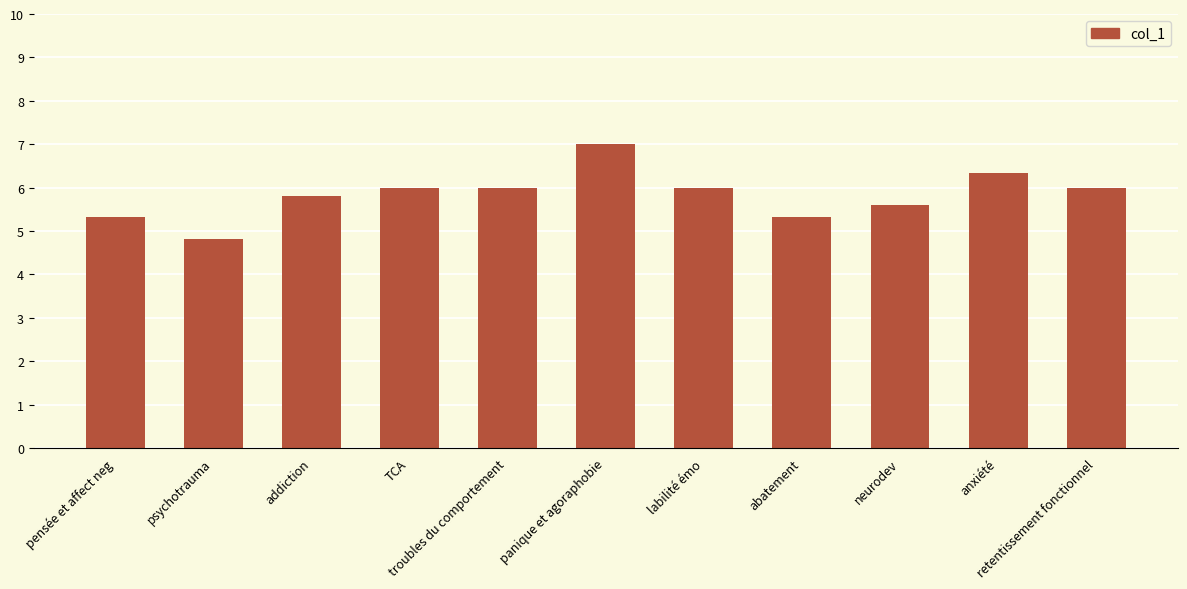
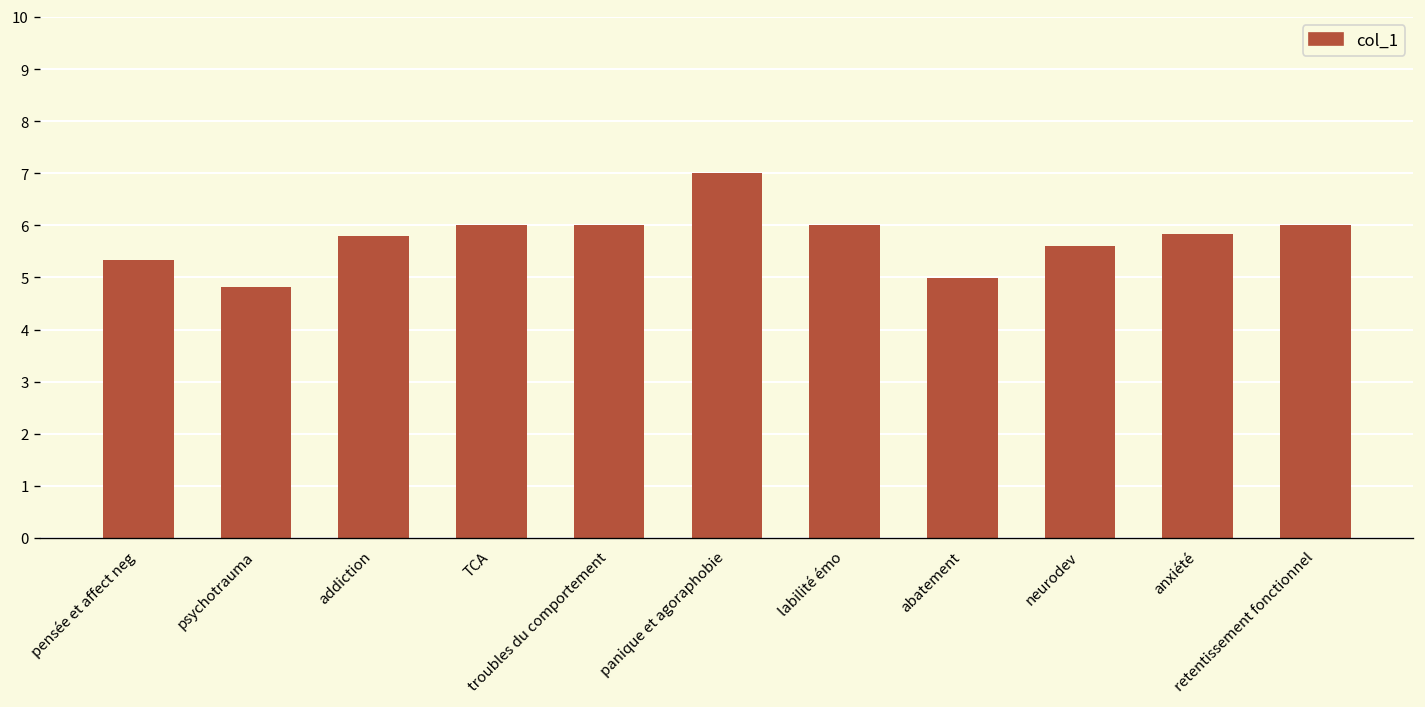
  {
    "pensée et affect neg": 5.3,
    "psychotrauma": 4.8,
    "addiction": 5.8,
    "TCA": 6.0,
    "troubles du comportement": 6.0,
    "panique et agoraphobie": 7.0,
    "labilité émo": 6.0,
-   "abatement": 5.3,
+   "abatement": 5.0,
    "neurodev": 5.6,
-   "anxiété": 6.3,
+   "anxiété": 5.8,
    "retentissement fonctionnel": 6.0
  }
